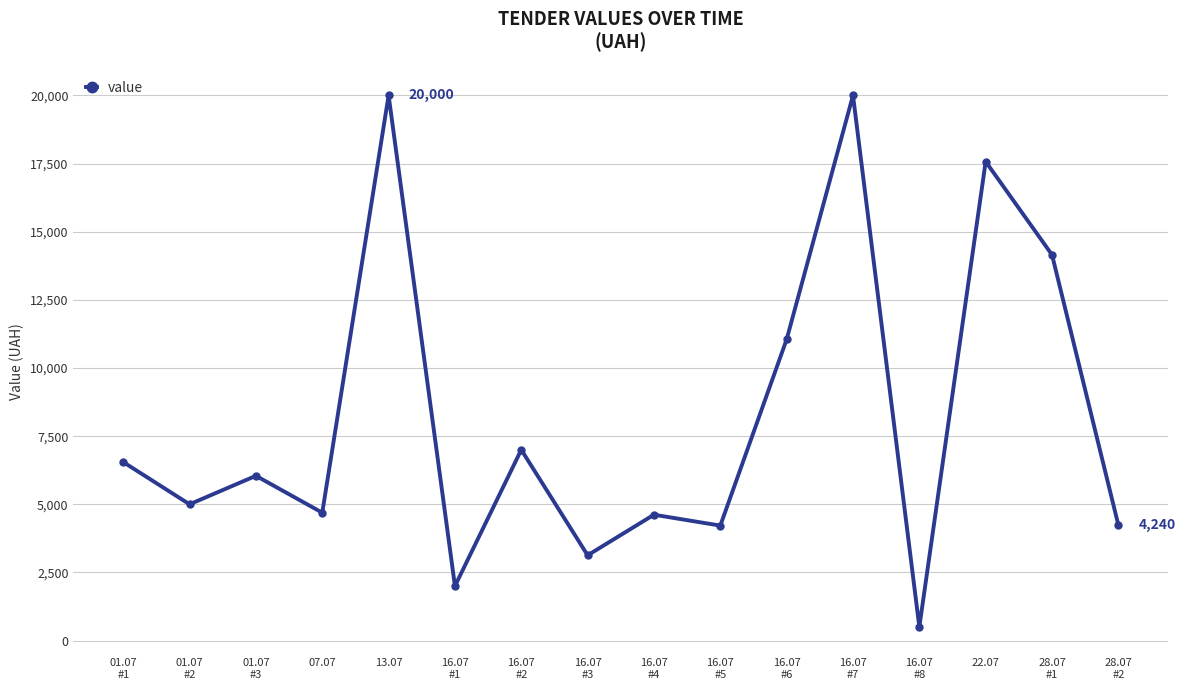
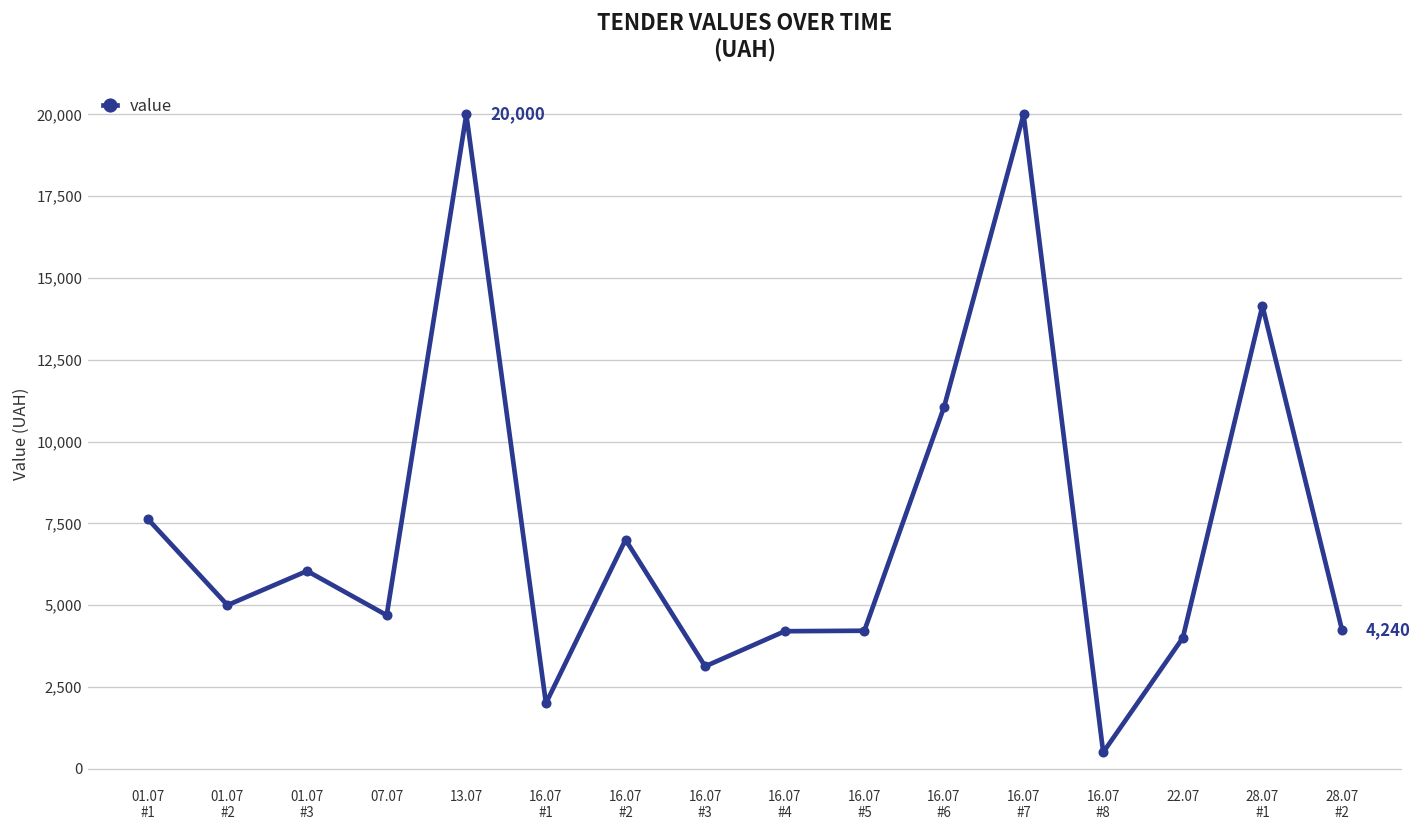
  {
-   "01.07 #1": "6,500",
+   "01.07 #1": "7,600",
    "01.07 #2": "5,000",
    "01.07 #3": "6,000",
    "07.07": "4,700",
    "16.07 #1": "2,000",
    "16.07 #2": "7,000",
    "16.07 #3": "3,100",
-   "16.07 #4": "4,600",
+   "16.07 #4": "4,200",
    "16.07 #5": "4,200",
    "16.07 #6": "11,000",
    "16.07 #7": "20,000",
    "16.07 #8": "500",
-   "22.07": "17,600",
+   "22.07": "4,000",
    "28.07 #1": "14,200"
  }
